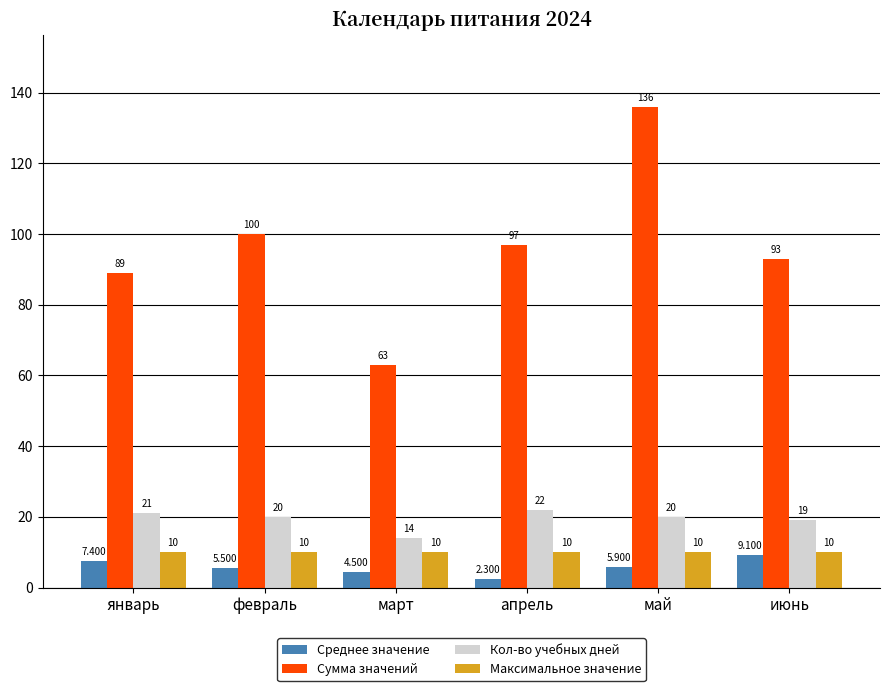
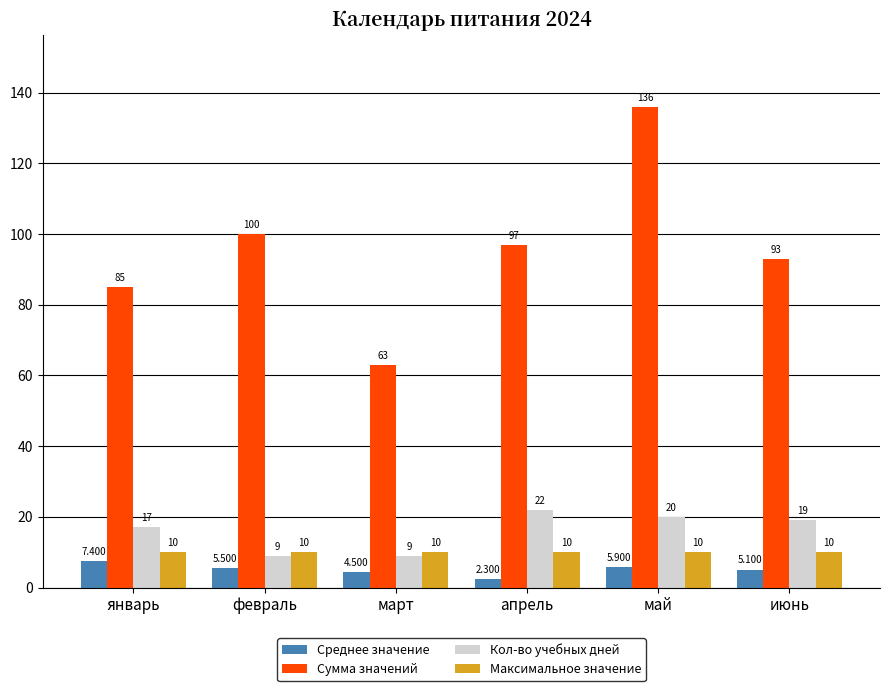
  {
    "Среднее значение": {
      "январь": 7.400,
      "февраль": 5.500,
      "март": 4.500,
      "апрель": 2.300,
      "май": 5.900,
-     "июнь": 9.100
+     "июнь": 5.100
    },
    "Сумма значений": {
-     "январь": 89,
+     "январь": 85,
      "февраль": 100,
      "март": 63,
      "апрель": 97,
      "май": 136,
      "июнь": 93
    },
    "Кол-во учебных дней": {
-     "январь": 21,
-     "февраль": 20,
-     "март": 14,
+     "январь": 17,
+     "февраль": 9,
+     "март": 9,
      "апрель": 22,
      "май": 20,
      "июнь": 19
    },
    "Максимальное значение": {
      "январь": 10,
      "февраль": 10,
      "март": 10,
      "апрель": 10,
      "май": 10,
      "июнь": 10
    }
  }
